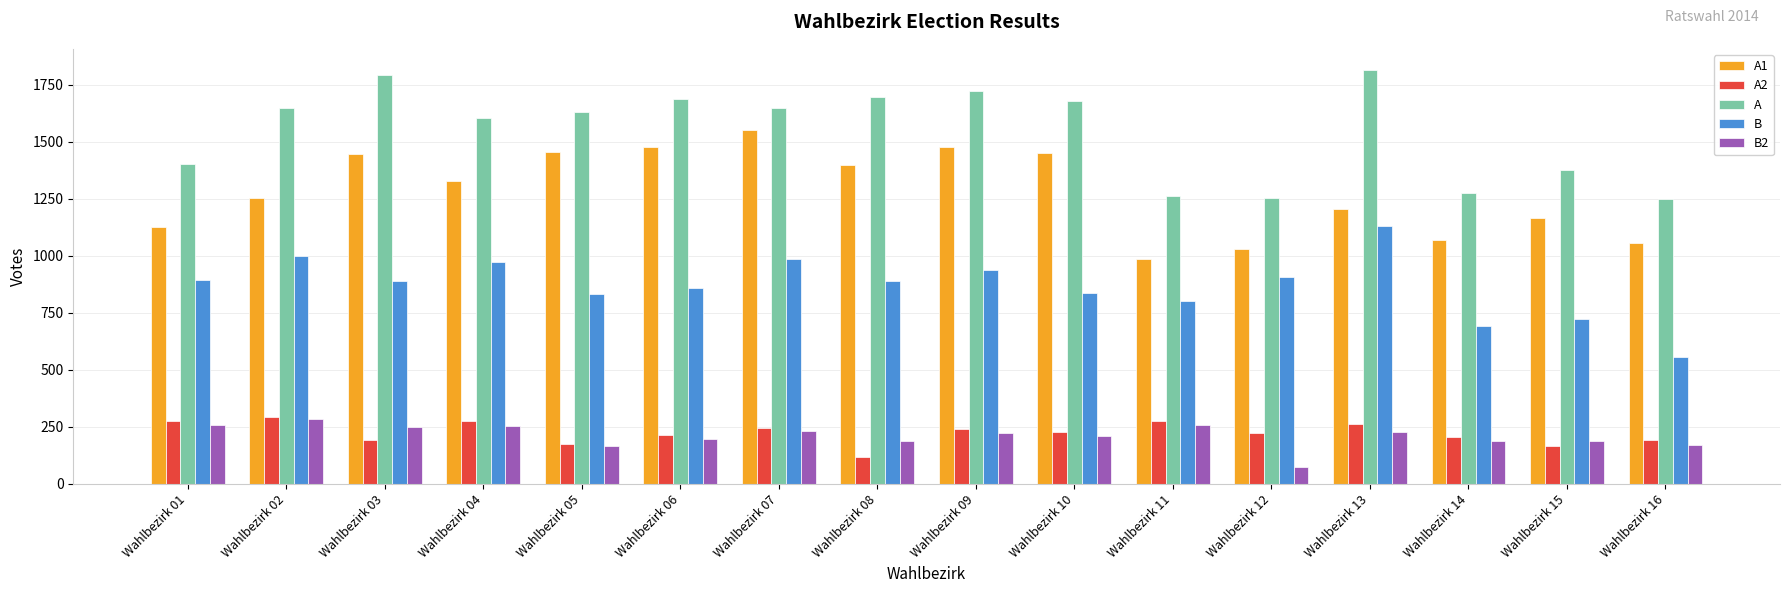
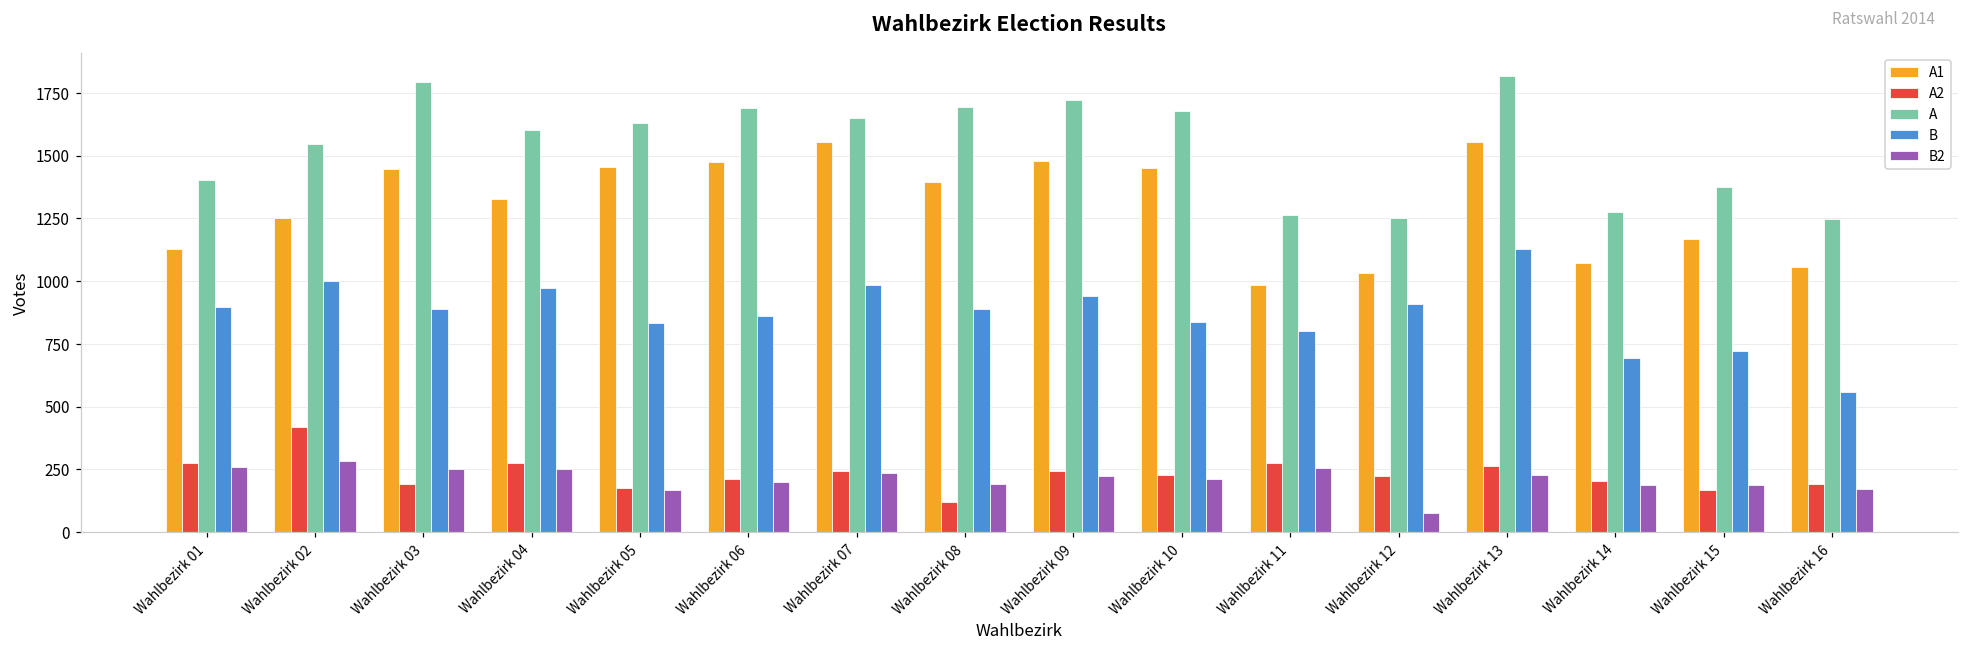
  {
    "A1": {
      "Wahlbezirk 01": 1130,
      "Wahlbezirk 02": 1250,
      "Wahlbezirk 03": 1450,
      "Wahlbezirk 04": 1330,
      "Wahlbezirk 05": 1450,
      "Wahlbezirk 06": 1480,
      "Wahlbezirk 07": 1550,
      "Wahlbezirk 08": 1400,
      "Wahlbezirk 09": 1480,
      "Wahlbezirk 10": 1450,
      "Wahlbezirk 11": 990,
      "Wahlbezirk 12": 1030,
-     "Wahlbezirk 13": 1210,
+     "Wahlbezirk 13": 1550,
      "Wahlbezirk 14": 1070,
      "Wahlbezirk 15": 1170,
      "Wahlbezirk 16": 1060
    },
    "A2": {
      "Wahlbezirk 01": 270,
-     "Wahlbezirk 02": 290,
+     "Wahlbezirk 02": 420,
      "Wahlbezirk 03": 190,
      "Wahlbezirk 04": 280,
      "Wahlbezirk 05": 180,
      "Wahlbezirk 06": 210,
      "Wahlbezirk 07": 240,
      "Wahlbezirk 08": 120,
      "Wahlbezirk 09": 240,
      "Wahlbezirk 10": 230,
      "Wahlbezirk 11": 280,
      "Wahlbezirk 12": 220,
      "Wahlbezirk 13": 260,
      "Wahlbezirk 14": 200,
      "Wahlbezirk 15": 170,
      "Wahlbezirk 16": 190
    },
    "A": {
      "Wahlbezirk 01": 1400,
-     "Wahlbezirk 02": 1650,
+     "Wahlbezirk 02": 1540,
      "Wahlbezirk 03": 1790,
      "Wahlbezirk 04": 1600,
      "Wahlbezirk 05": 1630,
      "Wahlbezirk 06": 1690,
      "Wahlbezirk 07": 1650,
      "Wahlbezirk 08": 1690,
      "Wahlbezirk 09": 1720,
      "Wahlbezirk 10": 1680,
      "Wahlbezirk 11": 1260,
      "Wahlbezirk 12": 1250,
      "Wahlbezirk 13": 1820,
      "Wahlbezirk 14": 1270,
      "Wahlbezirk 15": 1370,
      "Wahlbezirk 16": 1250
    },
    "B": {
      "Wahlbezirk 01": 900,
      "Wahlbezirk 02": 1000,
      "Wahlbezirk 03": 890,
      "Wahlbezirk 04": 970,
      "Wahlbezirk 05": 830,
      "Wahlbezirk 06": 860,
      "Wahlbezirk 07": 990,
      "Wahlbezirk 08": 890,
      "Wahlbezirk 09": 940,
      "Wahlbezirk 10": 840,
      "Wahlbezirk 11": 800,
      "Wahlbezirk 12": 910,
      "Wahlbezirk 13": 1130,
      "Wahlbezirk 14": 690,
      "Wahlbezirk 15": 720,
      "Wahlbezirk 16": 560
    },
    "B2": {
      "Wahlbezirk 01": 260,
      "Wahlbezirk 02": 280,
      "Wahlbezirk 03": 250,
      "Wahlbezirk 04": 250,
      "Wahlbezirk 05": 170,
      "Wahlbezirk 06": 200,
      "Wahlbezirk 07": 230,
      "Wahlbezirk 08": 190,
      "Wahlbezirk 09": 220,
      "Wahlbezirk 10": 210,
      "Wahlbezirk 11": 260,
      "Wahlbezirk 12": 80,
      "Wahlbezirk 13": 230,
      "Wahlbezirk 14": 190,
      "Wahlbezirk 15": 190,
      "Wahlbezirk 16": 170
    }
  }
